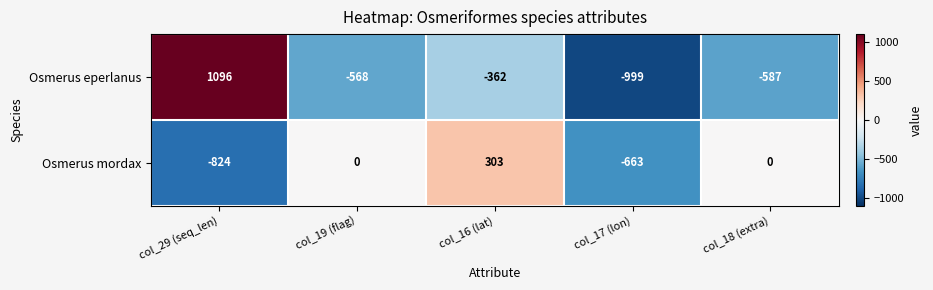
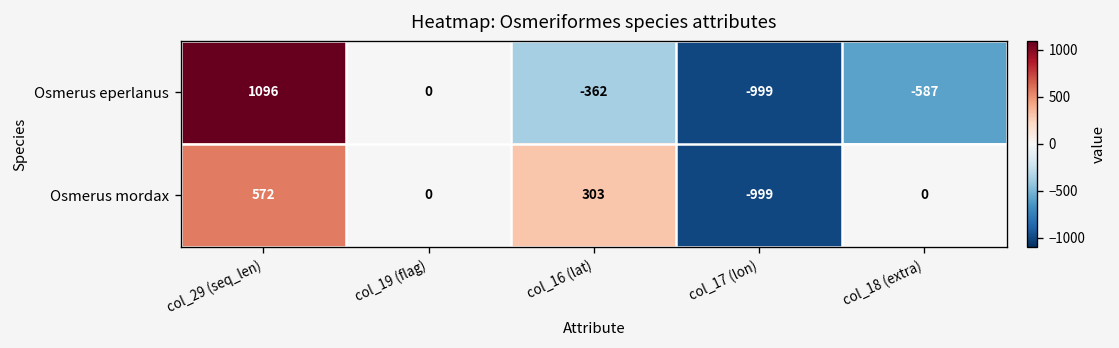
  {
    "Osmerus eperlanus": {
      "col_29 (seq_len)": 1096,
-     "col_19 (flag)": -568,
+     "col_19 (flag)": 0,
      "col_16 (lat)": -362,
      "col_17 (lon)": -999,
      "col_18 (extra)": -587
    },
    "Osmerus mordax": {
-     "col_29 (seq_len)": -824,
+     "col_29 (seq_len)": 572,
      "col_19 (flag)": 0,
      "col_16 (lat)": 303,
-     "col_17 (lon)": -663,
+     "col_17 (lon)": -999,
      "col_18 (extra)": 0
    }
  }
